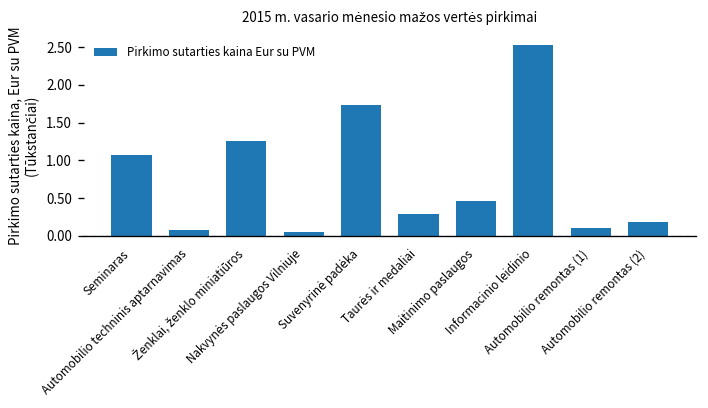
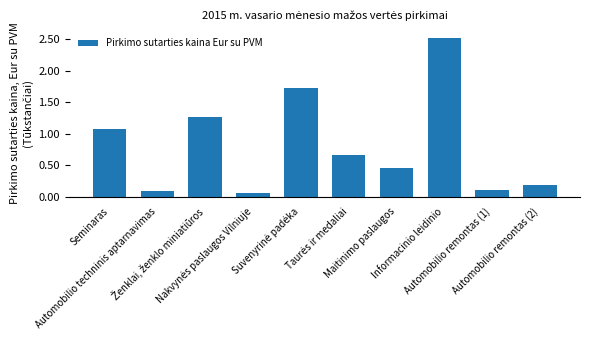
  {
    "Seminaras": 1.1,
    "Automobilio techninis aptarnavimas": 0.1,
    "Ženklai, ženklo miniatiūros": 1.3,
    "Nakvynės paslaugos Vilniuje": 0.1,
    "Suvenyrinė padėka": 1.7,
-   "Taurės ir medaliai": 0.3,
+   "Taurės ir medaliai": 0.7,
    "Maitinimo paslaugos": 0.5,
    "Informacinio leidinio": 2.5,
    "Automobilio remontas (1)": 0.1,
    "Automobilio remontas (2)": 0.2
  }
